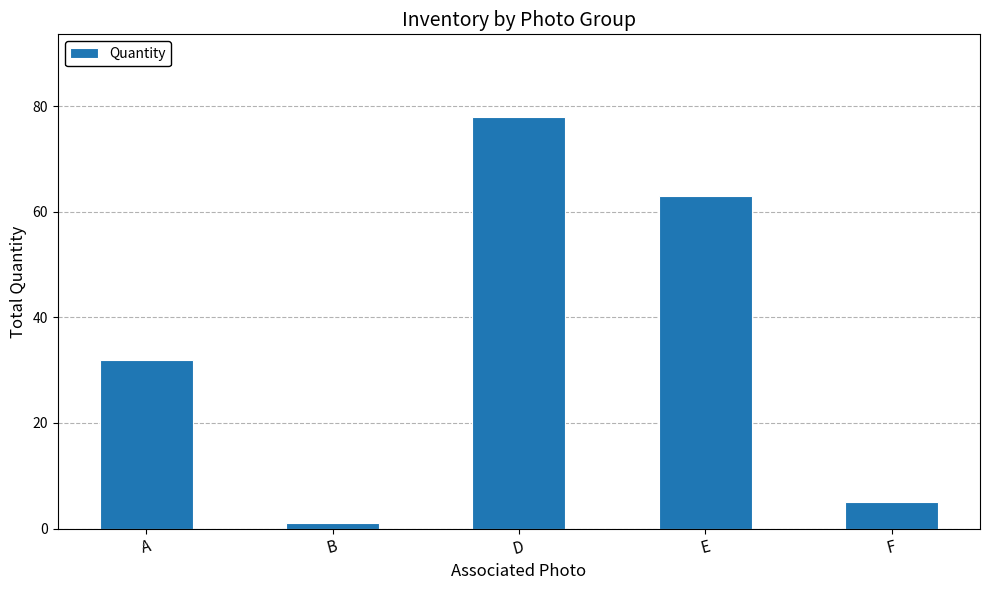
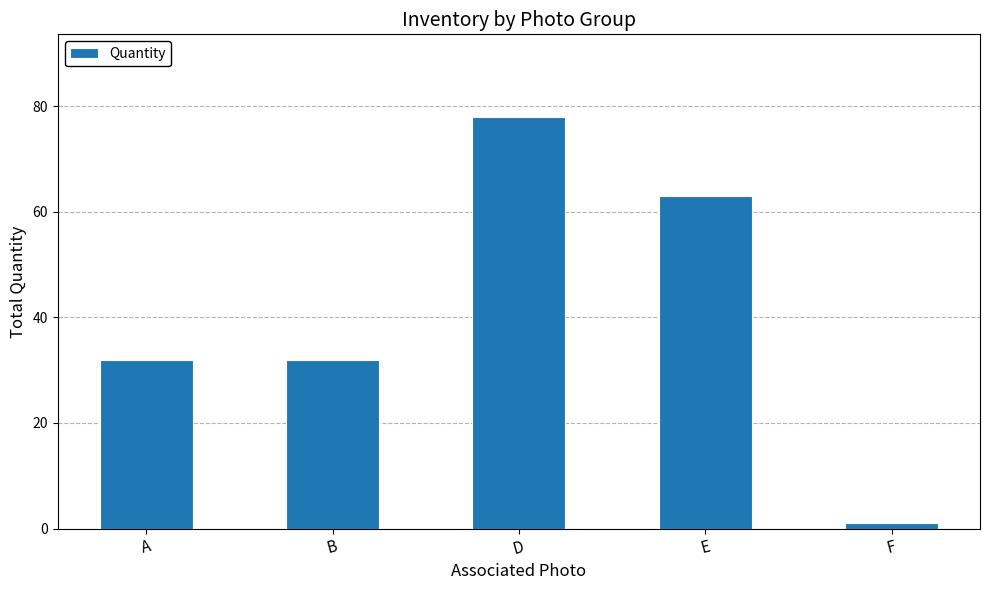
  {
    "A": 32,
-   "B": 1,
+   "B": 32,
    "D": 78,
    "E": 63,
-   "F": 5
+   "F": 1
  }
